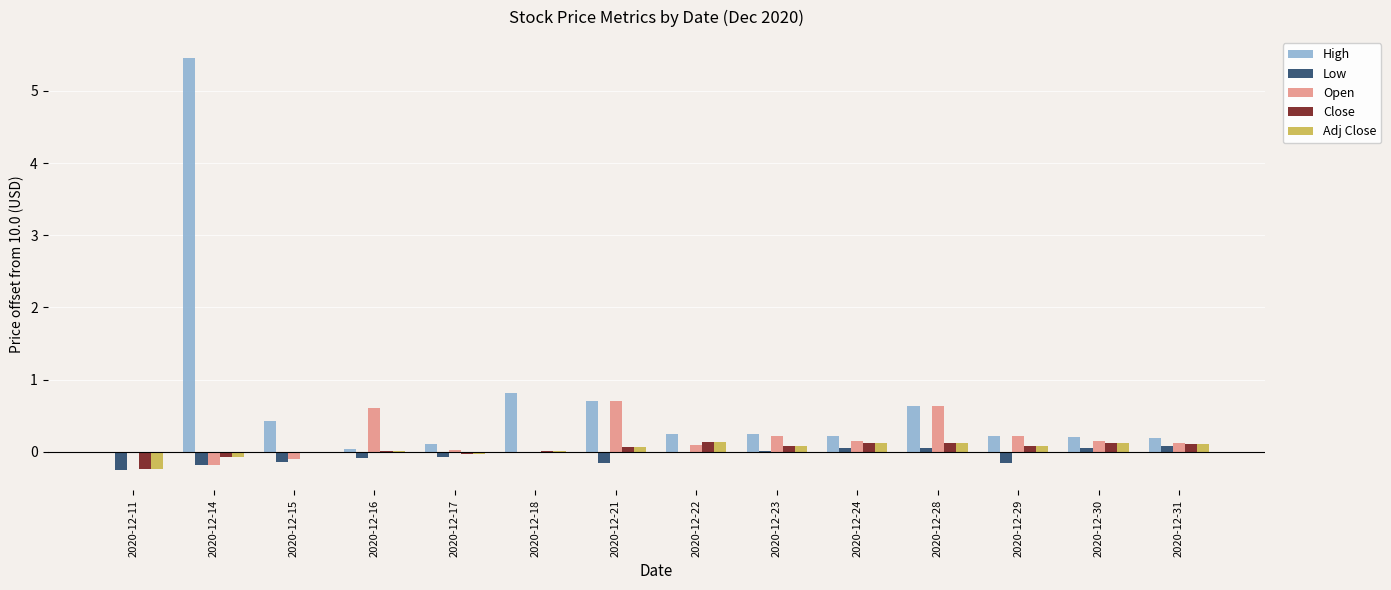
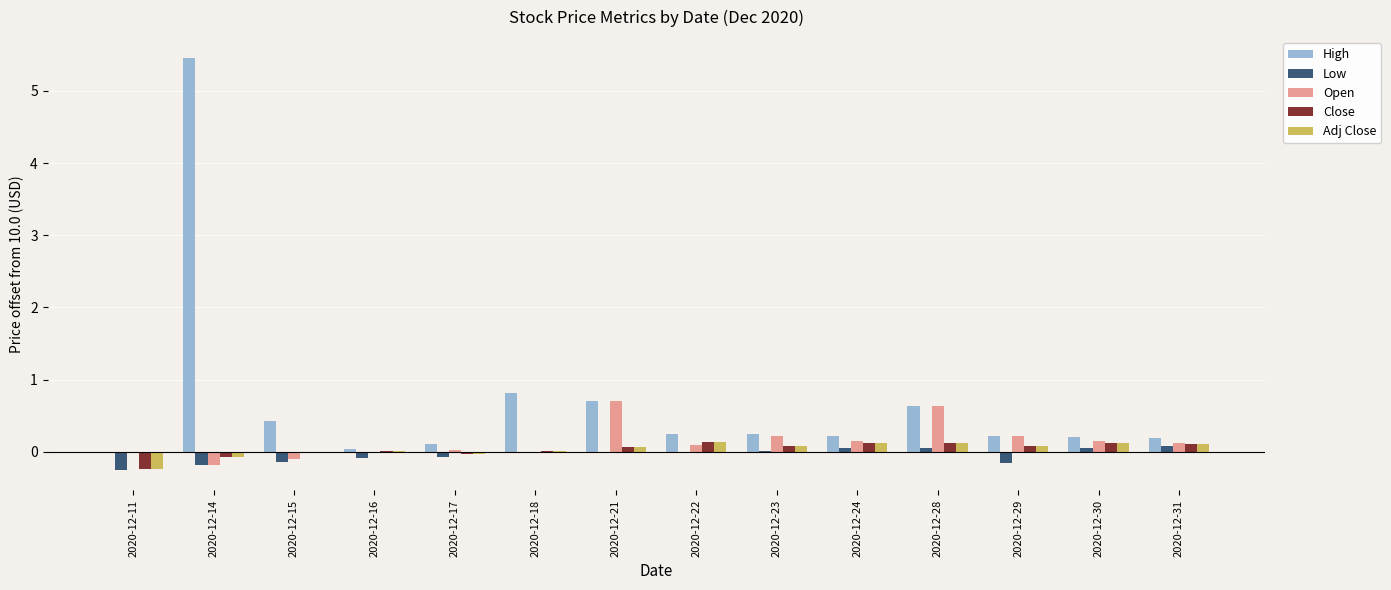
  {
    "High": {
      "2020-12-11": 0.0,
      "2020-12-14": 5.5,
      "2020-12-15": 0.4,
      "2020-12-16": 0.0,
      "2020-12-17": 0.1,
      "2020-12-18": 0.8,
      "2020-12-21": 0.7,
      "2020-12-22": 0.2,
      "2020-12-23": 0.3,
      "2020-12-24": 0.2,
      "2020-12-28": 0.6,
      "2020-12-29": 0.2,
      "2020-12-30": 0.2,
      "2020-12-31": 0.2
    },
    "Low": {
      "2020-12-11": -0.3,
      "2020-12-14": -0.2,
      "2020-12-15": -0.1,
      "2020-12-16": -0.1,
      "2020-12-17": -0.1,
      "2020-12-18": 0.0,
-     "2020-12-21": -0.2,
+     "2020-12-21": 0.0,
      "2020-12-22": 0.0,
      "2020-12-24": 0.1,
      "2020-12-28": 0.1,
      "2020-12-29": -0.2,
      "2020-12-30": 0.1,
      "2020-12-31": 0.1
    },
    "Open": {
      "2020-12-11": 0.0,
      "2020-12-14": -0.2,
      "2020-12-15": -0.1,
-     "2020-12-16": 0.6,
+     "2020-12-16": 0.0,
      "2020-12-18": 0.0,
      "2020-12-21": 0.7,
      "2020-12-22": 0.1,
      "2020-12-23": 0.2,
      "2020-12-24": 0.2,
      "2020-12-28": 0.6,
      "2020-12-29": 0.2,
      "2020-12-30": 0.2,
      "2020-12-31": 0.1
    },
    "Close": {
      "2020-12-11": -0.2,
      "2020-12-14": -0.1,
      "2020-12-15": 0.0,
      "2020-12-21": 0.1,
      "2020-12-22": 0.1,
      "2020-12-23": 0.1,
      "2020-12-24": 0.1,
      "2020-12-28": 0.1,
      "2020-12-29": 0.1,
      "2020-12-30": 0.1,
      "2020-12-31": 0.1
    },
    "Adj Close": {
      "2020-12-11": -0.2,
      "2020-12-14": -0.1,
      "2020-12-15": 0.0,
      "2020-12-21": 0.1,
      "2020-12-22": 0.1,
      "2020-12-23": 0.1,
      "2020-12-24": 0.1,
      "2020-12-28": 0.1,
      "2020-12-29": 0.1,
      "2020-12-30": 0.1,
      "2020-12-31": 0.1
    }
  }
